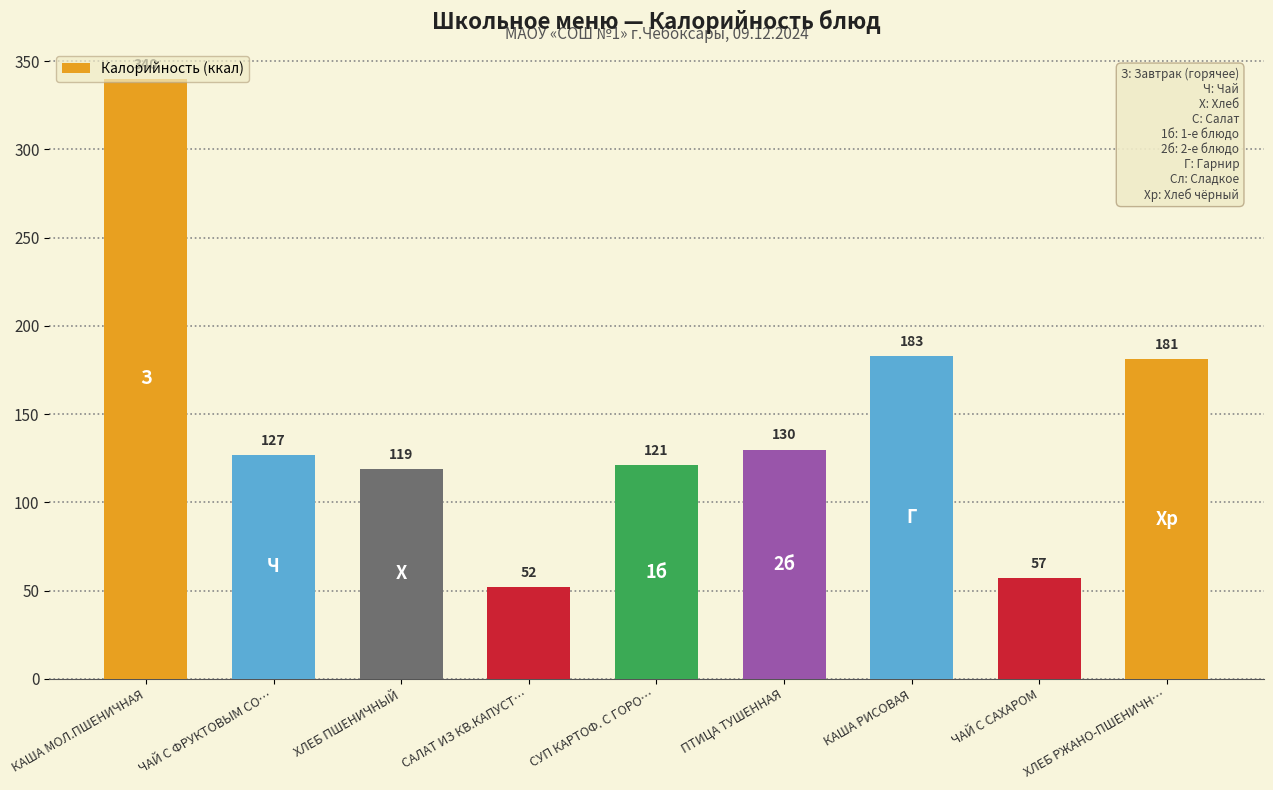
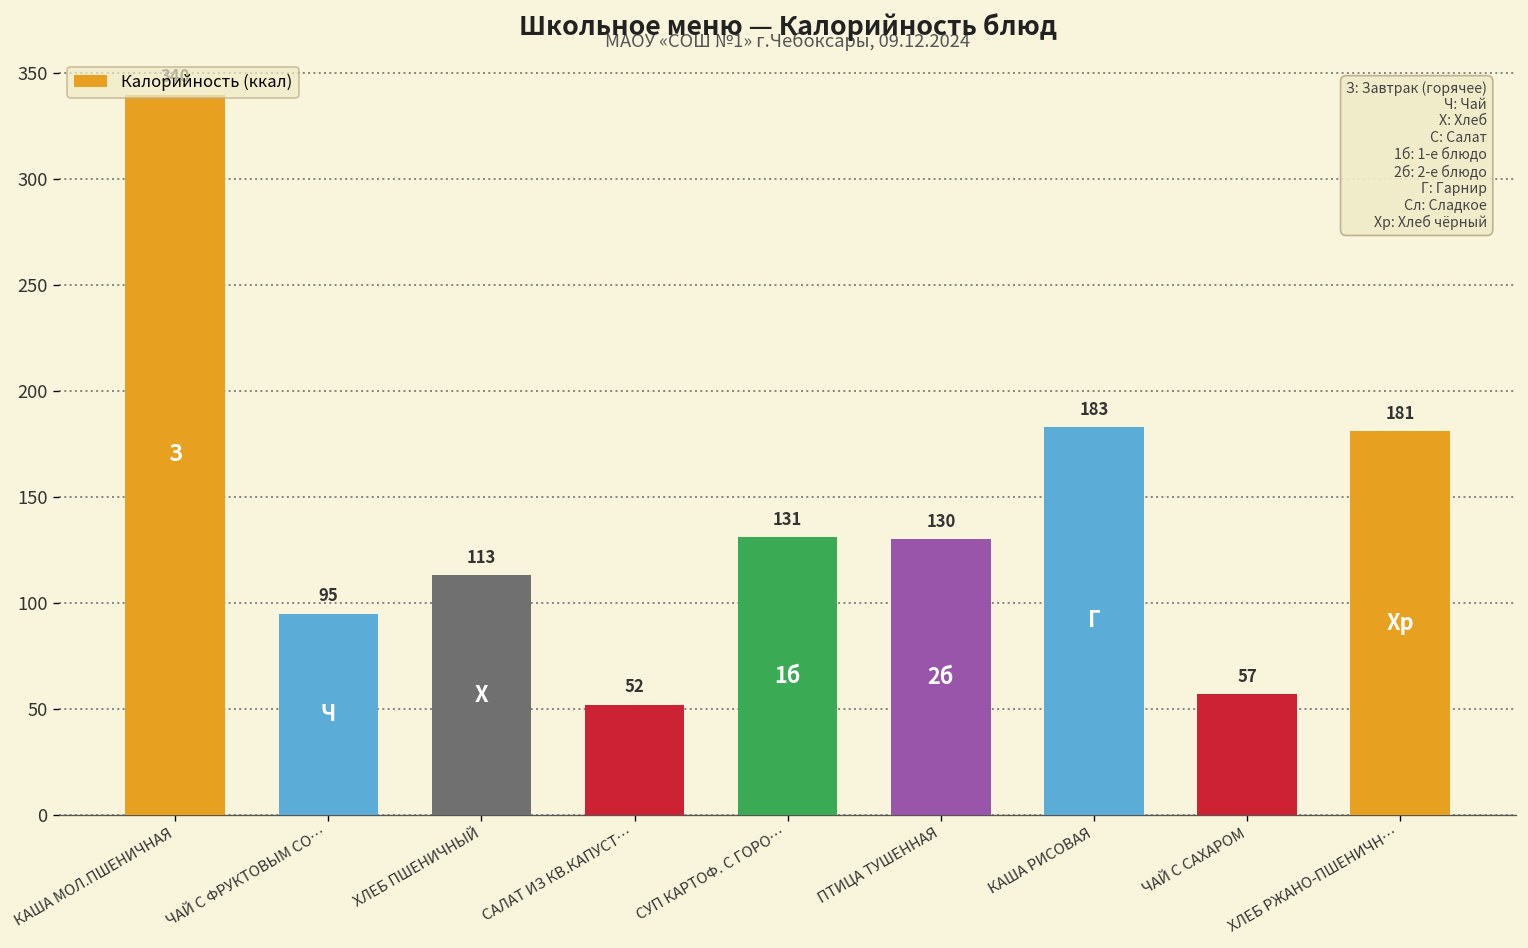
  {
-   "ЧАЙ С ФРУКТОВЫМ СО…": 127,
-   "ХЛЕБ ПШЕНИЧНЫЙ": 119,
+   "ЧАЙ С ФРУКТОВЫМ СО…": 95,
+   "ХЛЕБ ПШЕНИЧНЫЙ": 113,
    "САЛАТ ИЗ КВ.КАПУСТ…": 52,
-   "СУП КАРТОФ. С ГОРО…": 121,
+   "СУП КАРТОФ. С ГОРО…": 131,
    "ПТИЦА ТУШЕННАЯ": 130,
    "КАША РИСОВАЯ": 183,
    "ЧАЙ С САХАРОМ": 57,
    "ХЛЕБ РЖАНО-ПШЕНИЧН…": 181
  }
